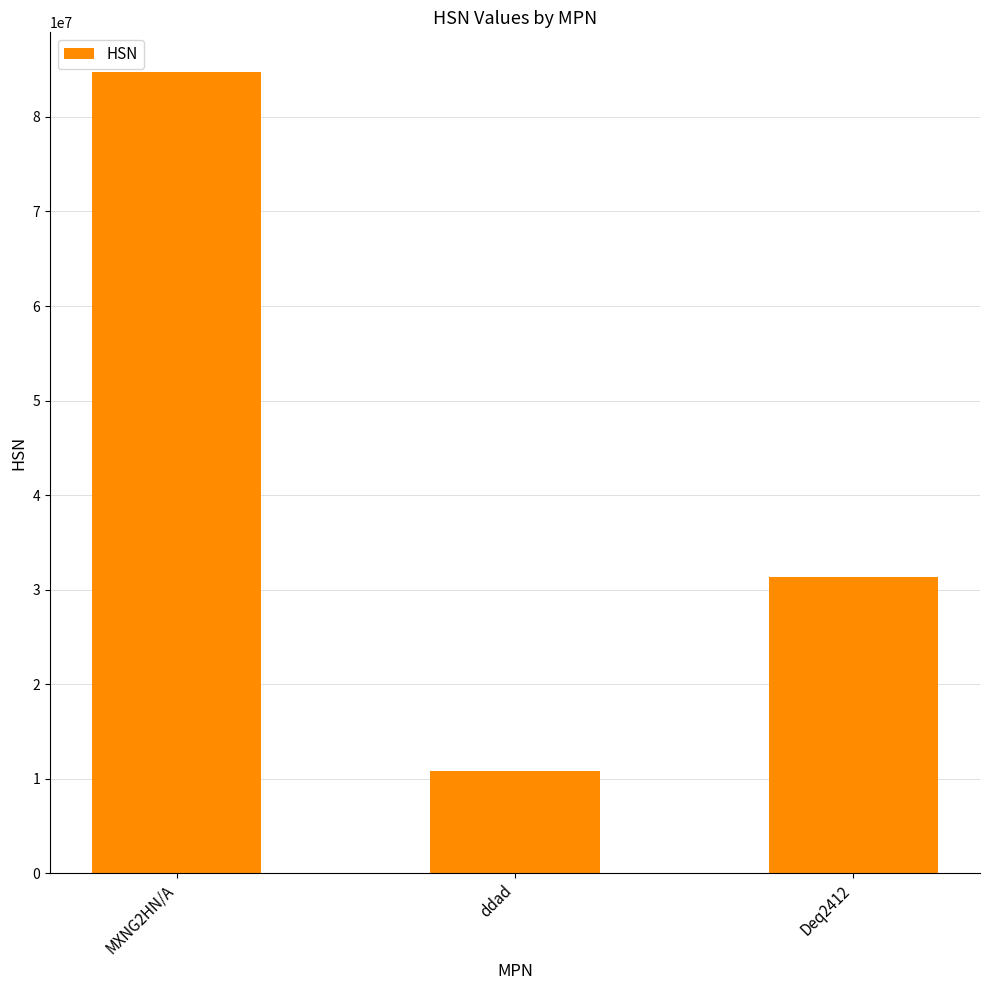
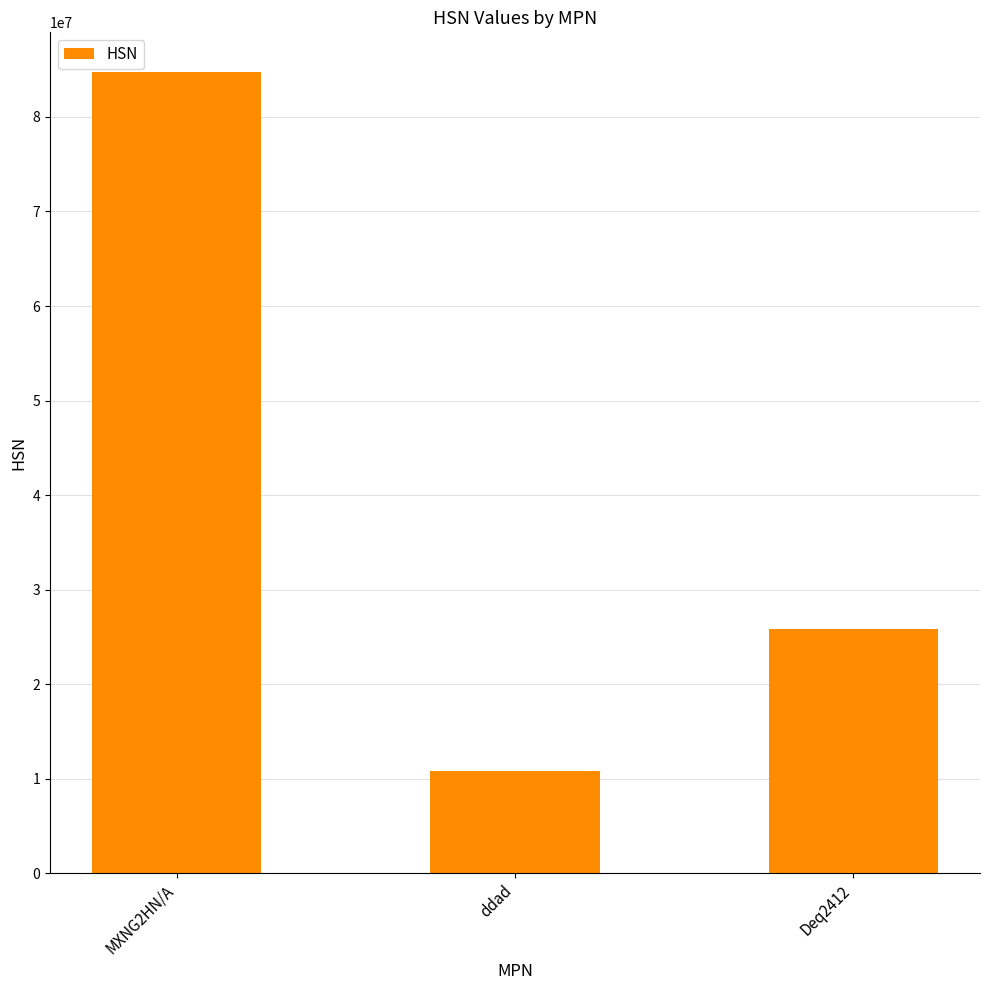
  {
    "MXNG2HN/A": 85000000,
    "ddad": 11000000,
-   "Deq2412": 31000000
+   "Deq2412": 26000000
  }
